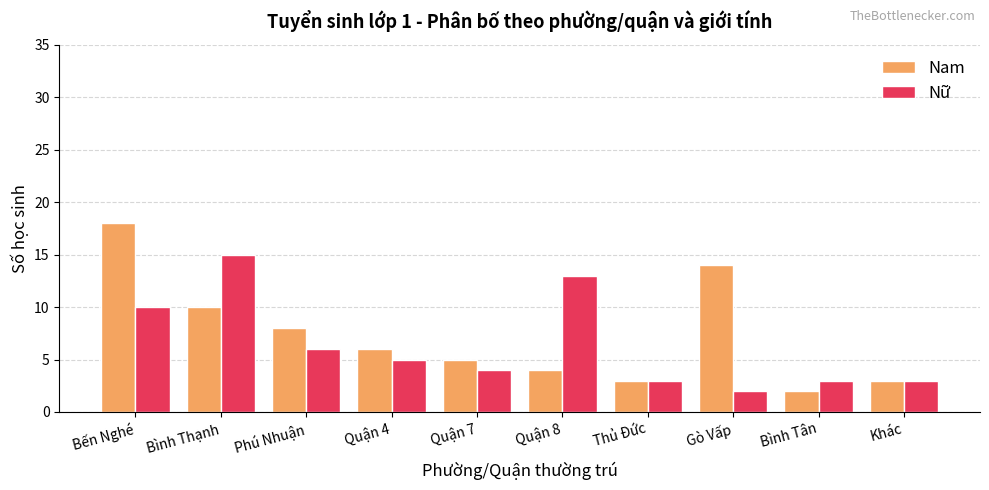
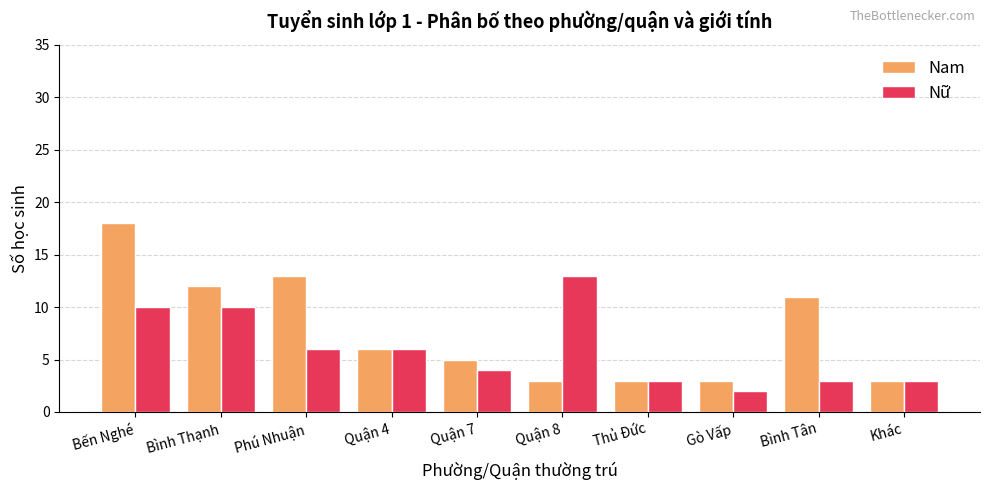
  {
    "Nam": {
      "Bến Nghé": 18,
-     "Bình Thạnh": 10,
-     "Phú Nhuận": 8,
+     "Bình Thạnh": 12,
+     "Phú Nhuận": 13,
      "Quận 4": 6,
      "Quận 7": 5,
-     "Quận 8": 4,
+     "Quận 8": 3,
      "Thủ Đức": 3,
-     "Gò Vấp": 14,
-     "Bình Tân": 2,
+     "Gò Vấp": 3,
+     "Bình Tân": 11,
      "Khác": 3
    },
    "Nữ": {
      "Bến Nghé": 10,
-     "Bình Thạnh": 15,
+     "Bình Thạnh": 10,
      "Phú Nhuận": 6,
-     "Quận 4": 5,
+     "Quận 4": 6,
      "Quận 7": 4,
      "Quận 8": 13,
      "Thủ Đức": 3,
      "Gò Vấp": 2,
      "Bình Tân": 3,
      "Khác": 3
    }
  }
